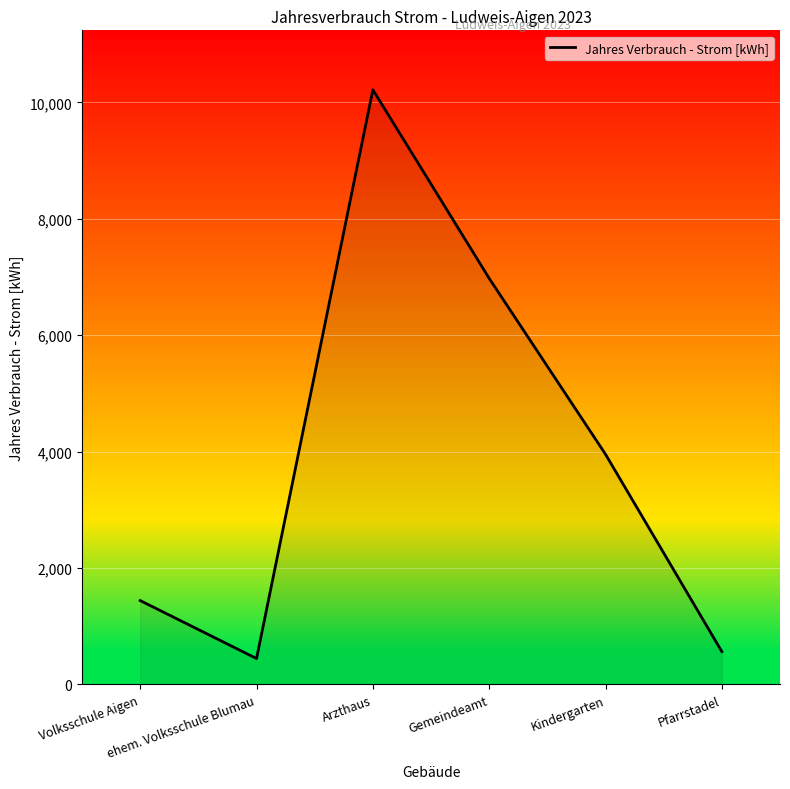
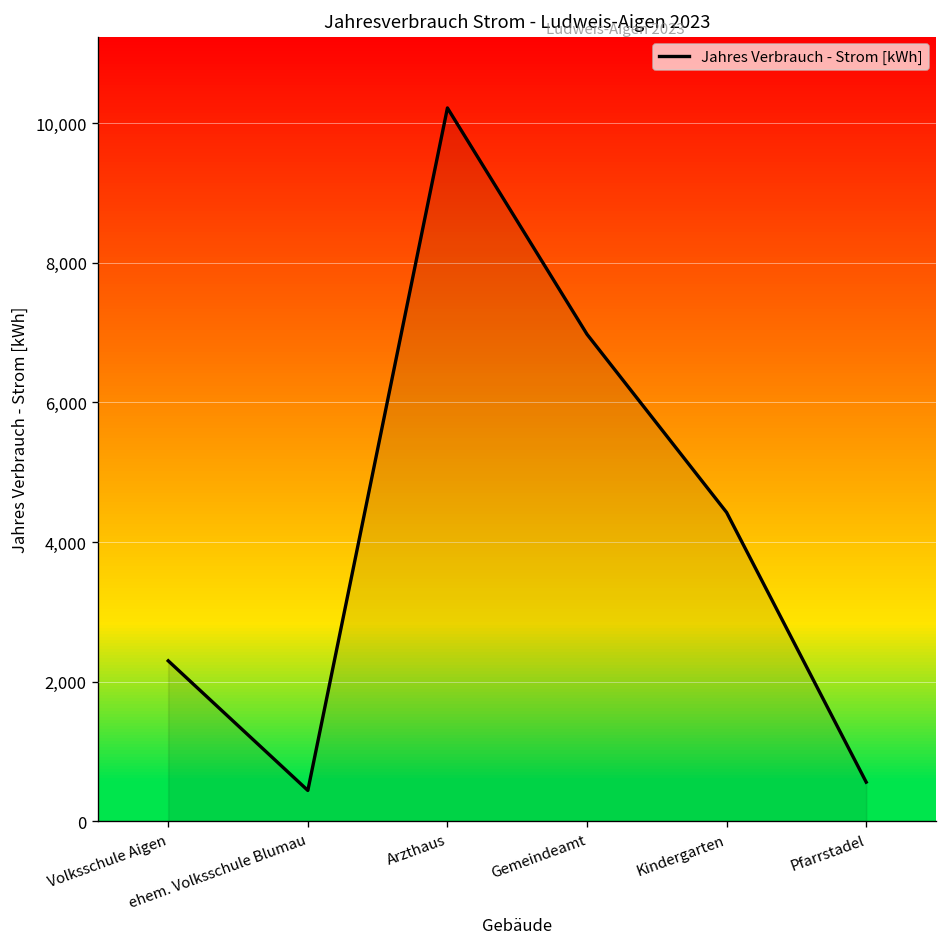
  {
-   "Volksschule Aigen": "1,400",
+   "Volksschule Aigen": "2,300",
    "ehem. Volksschule Blumau": "400",
    "Arzthaus": "10,200",
    "Gemeindeamt": "7,000",
-   "Kindergarten": "4,000",
+   "Kindergarten": "4,400",
    "Pfarrstadel": "600"
  }
